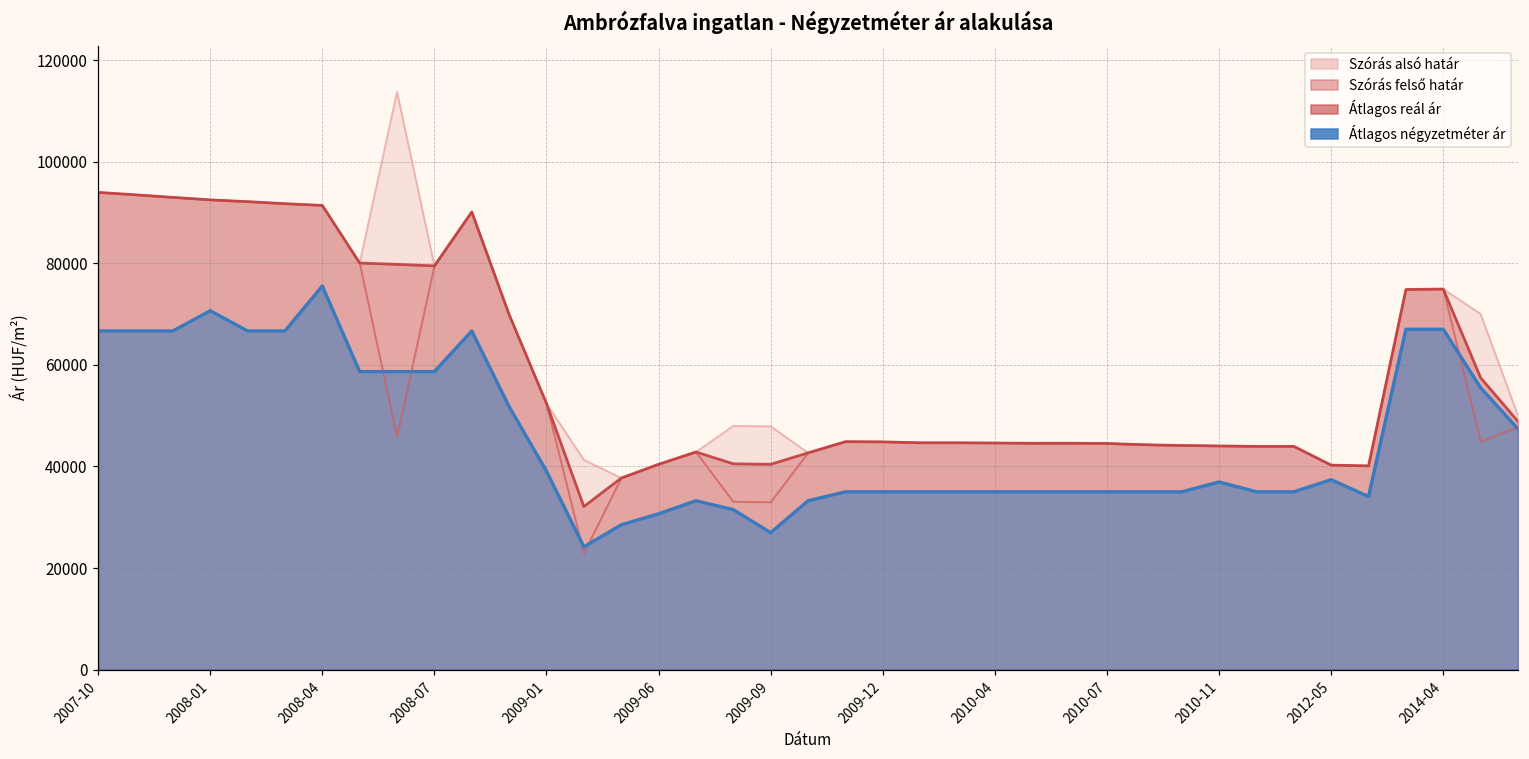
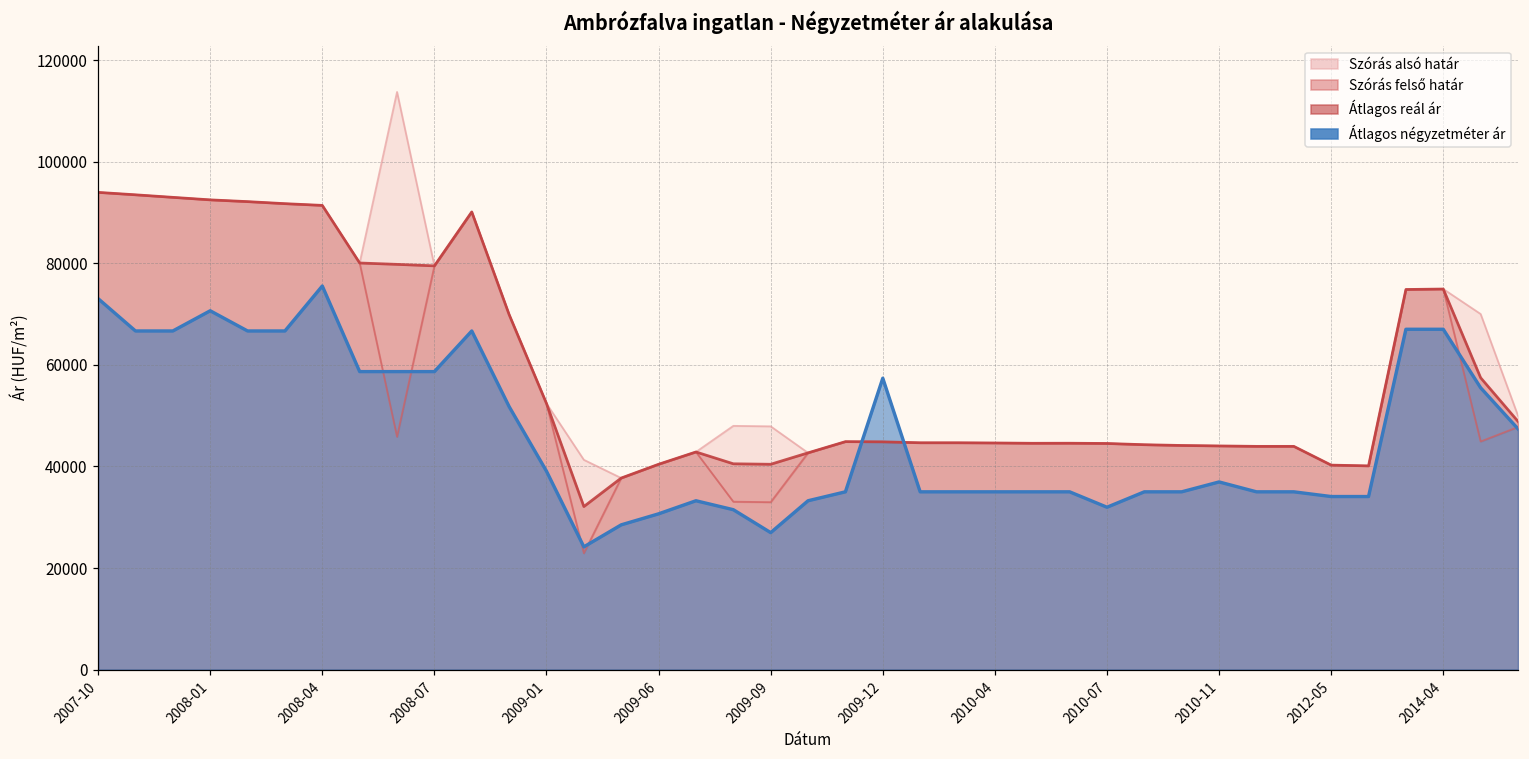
  {
    "Átlagos négyzetméter ár": {
-     "2007-10": 67000,
+     "2007-10": 73000,
      "2008-01": 71000,
      "2008-04": 76000,
      "2008-07": 59000,
      "2009-01": 39000,
      "2009-06": 31000,
      "2009-09": 27000,
-     "2009-12": 35000,
+     "2009-12": 57000,
      "2010-04": 35000,
-     "2010-07": 35000,
+     "2010-07": 32000,
      "2010-11": 37000,
-     "2012-05": 37000,
+     "2012-05": 34000,
      "2014-04": 67000
    }
  }
